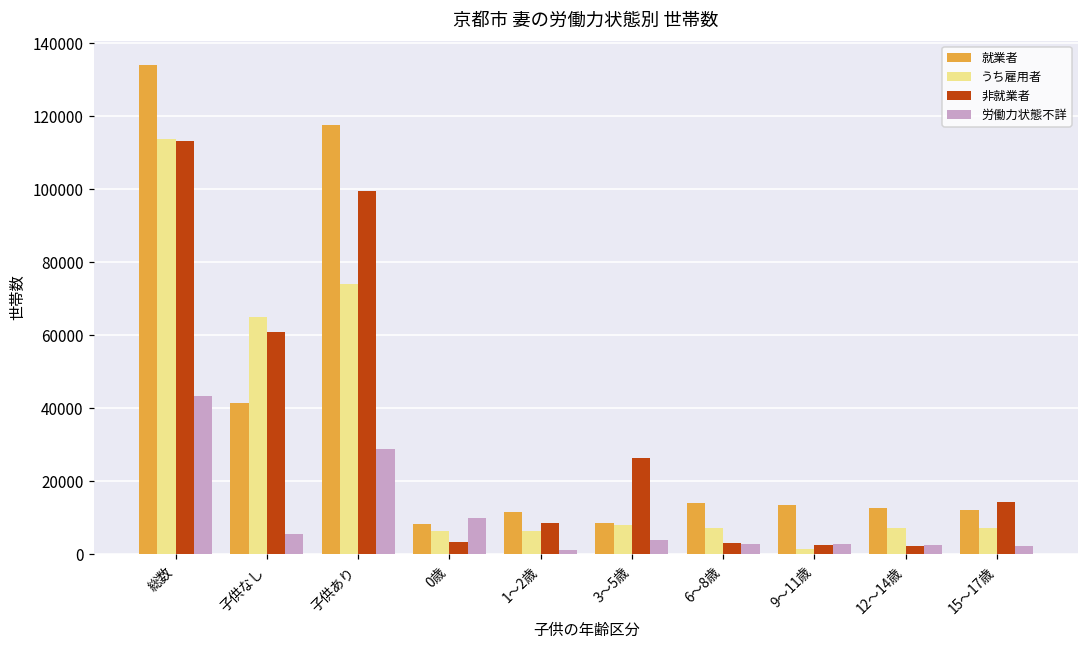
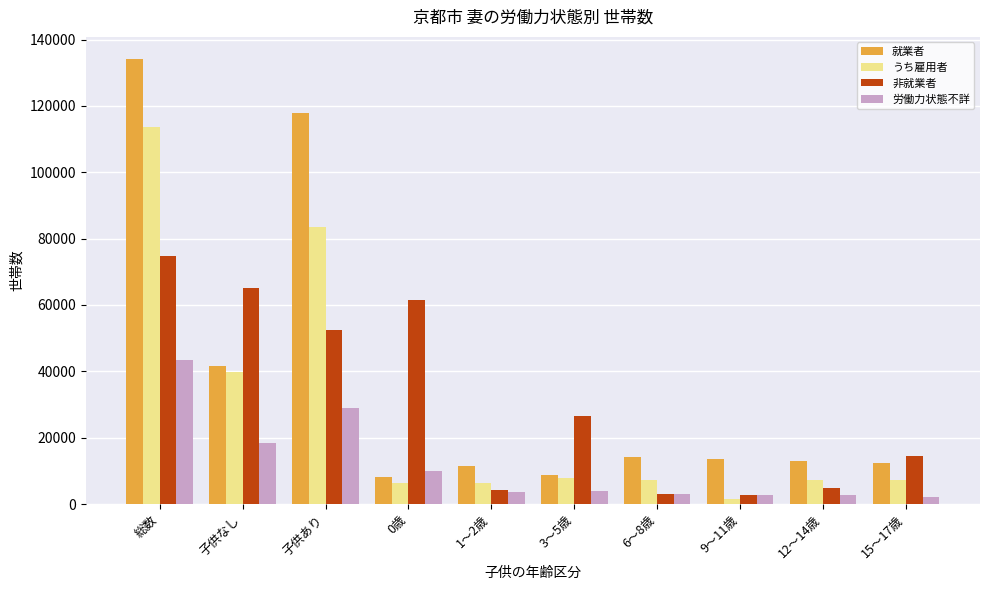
  {
    "就業者": {
      "総数": 134000,
      "子供なし": 42000,
      "子供あり": 118000,
      "0歳": 8000,
      "1～2歳": 12000,
      "3～5歳": 9000,
      "6～8歳": 14000,
      "9～11歳": 13000,
      "12～14歳": 13000,
      "15～17歳": 12000
    },
    "うち雇用者": {
      "総数": 114000,
-     "子供なし": 65000,
-     "子供あり": 74000,
+     "子供なし": 40000,
+     "子供あり": 84000,
      "0歳": 6000,
      "1～2歳": 6000,
      "3～5歳": 8000,
      "6～8歳": 7000,
      "9～11歳": 1000,
      "12～14歳": 7000,
      "15～17歳": 7000
    },
    "非就業者": {
-     "総数": 113000,
-     "子供なし": 61000,
-     "子供あり": 100000,
-     "0歳": 3000,
-     "1～2歳": 9000,
+     "総数": 75000,
+     "子供なし": 65000,
+     "子供あり": 52000,
+     "0歳": 62000,
+     "1～2歳": 4000,
      "3～5歳": 26000,
      "6～8歳": 3000,
      "9～11歳": 3000,
-     "12～14歳": 2000,
+     "12～14歳": 5000,
      "15～17歳": 14000
    },
    "労働力状態不詳": {
      "総数": 43000,
-     "子供なし": 6000,
+     "子供なし": 18000,
      "子供あり": 29000,
      "0歳": 10000,
-     "1～2歳": 1000,
+     "1～2歳": 4000,
      "3～5歳": 4000,
      "6～8歳": 3000,
      "9～11歳": 3000,
      "12～14歳": 3000,
      "15～17歳": 2000
    }
  }
